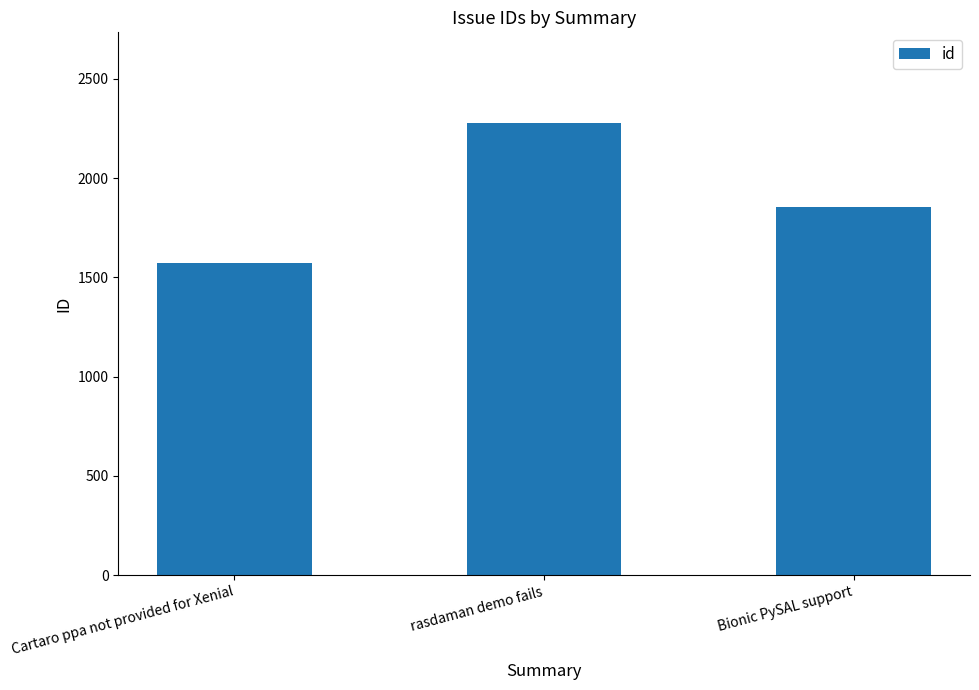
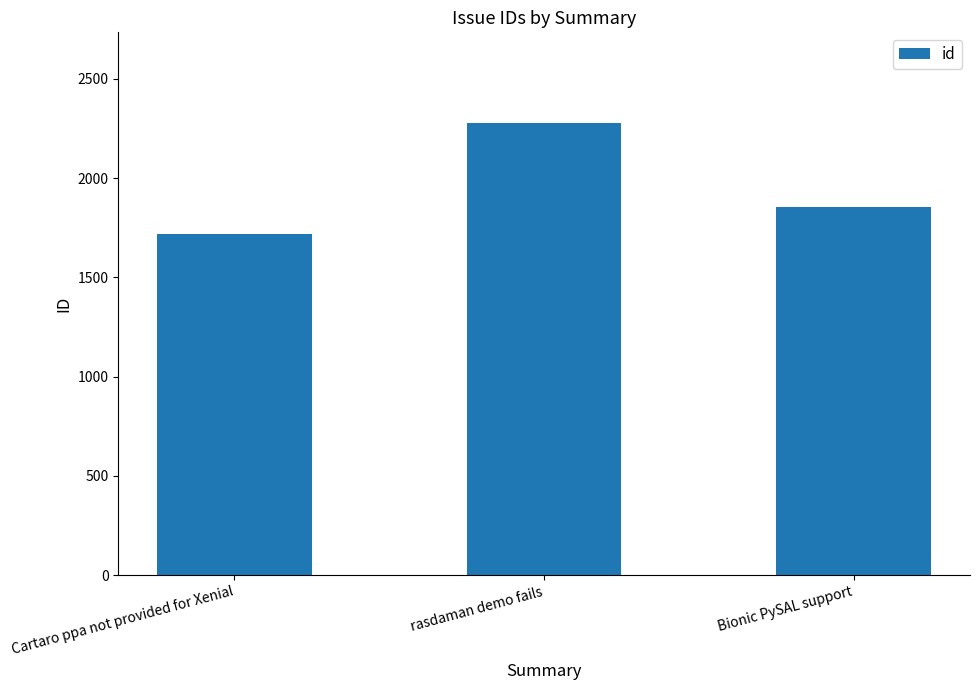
  {
-   "Cartaro ppa not provided for Xenial": 1570,
+   "Cartaro ppa not provided for Xenial": 1720,
    "rasdaman demo fails": 2280,
    "Bionic PySAL support": 1860
  }
